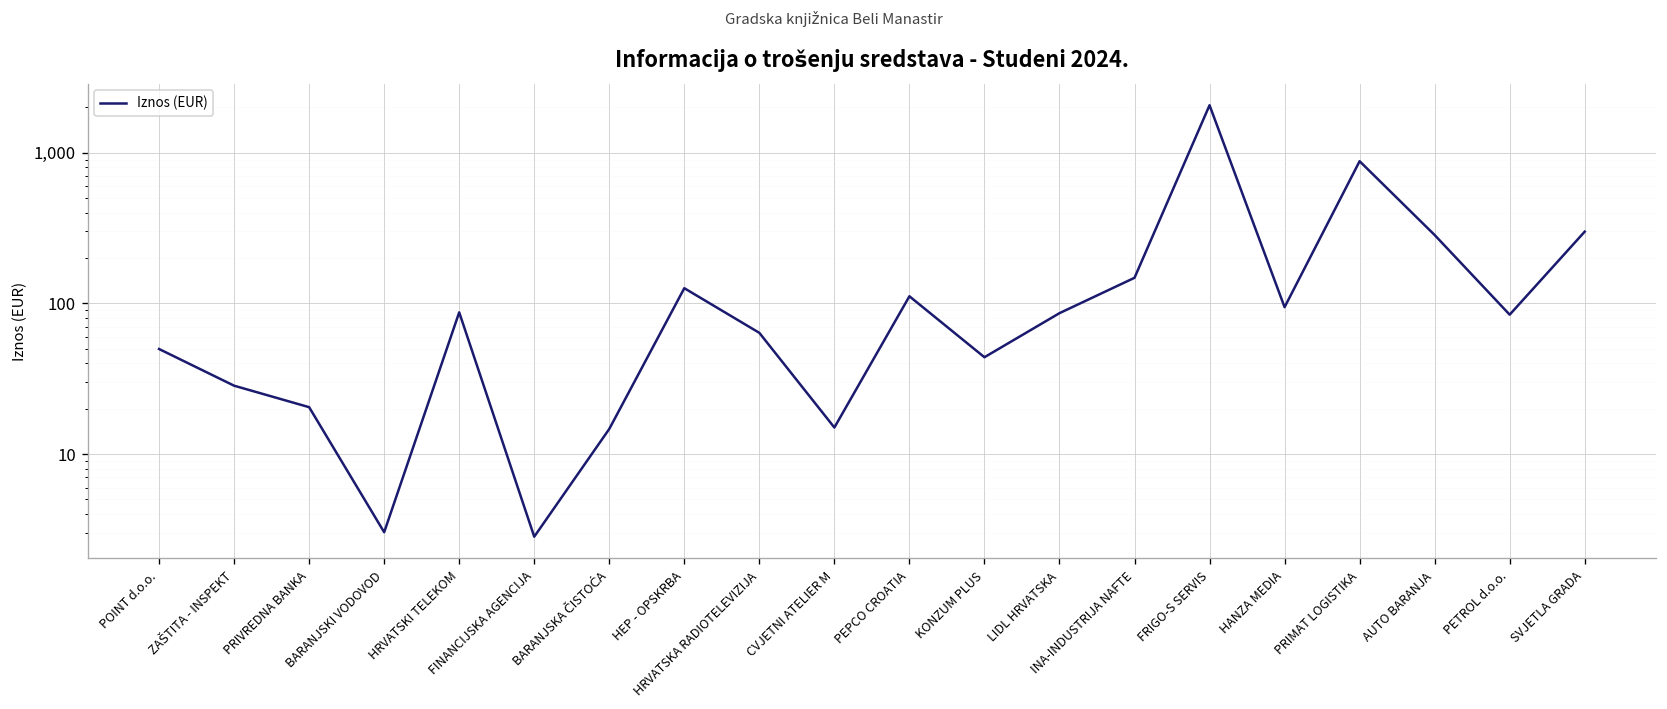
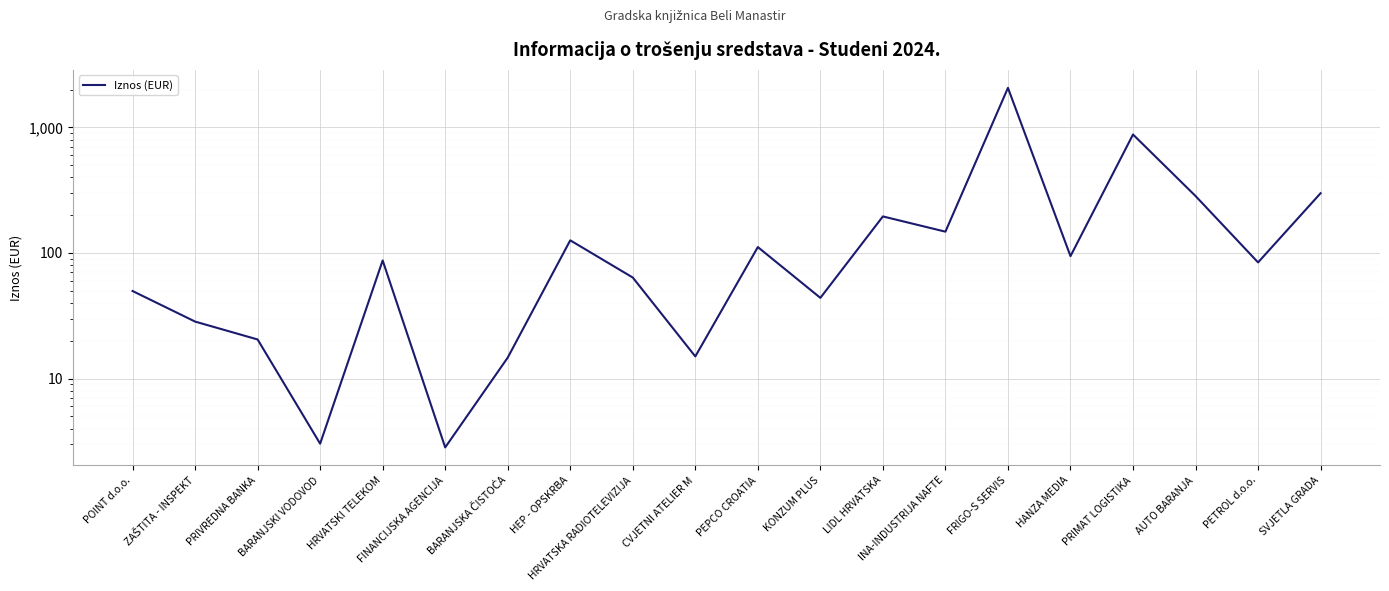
  {
    "POINT d.o.o.": "50",
    "ZAŠTITA - INSPEKT": "28",
    "PRIVREDNA BANKA": "20",
    "BARANJSKI VODOVOD": "3",
    "HRVATSKI TELEKOM": "90",
    "FINANCIJSKA AGENCIJA": "2.8",
    "BARANJSKA ČISTOĆA": "15",
    "HEP - OPSKRBA": "130",
    "HRVATSKA RADIOTELEVIZIJA": "60",
    "CVJETNI ATELIER M": "15",
    "PEPCO CROATIA": "110",
    "KONZUM PLUS": "44",
-   "LIDL HRVATSKA": "90",
+   "LIDL HRVATSKA": "200",
    "INA-INDUSTRIJA NAFTE": "150",
    "FRIGO-S SERVIS": "2,100",
    "HANZA MEDIA": "90",
    "PRIMAT LOGISTIKA": "900",
    "AUTO BARANJA": "280",
    "PETROL d.o.o.": "80",
    "SVJETLA GRADA": "300"
  }
